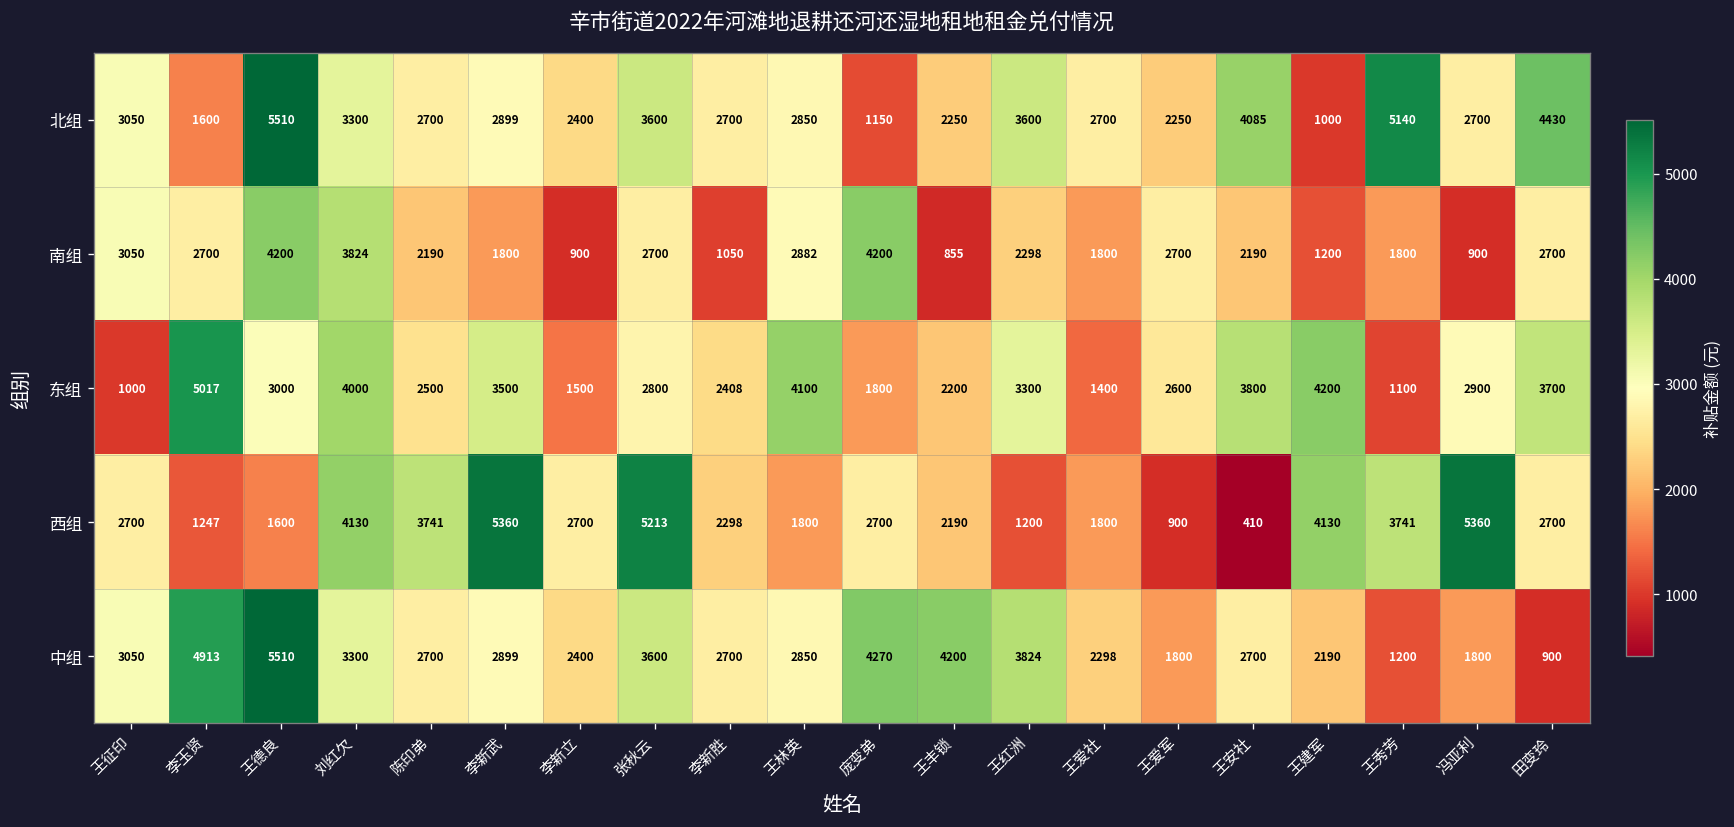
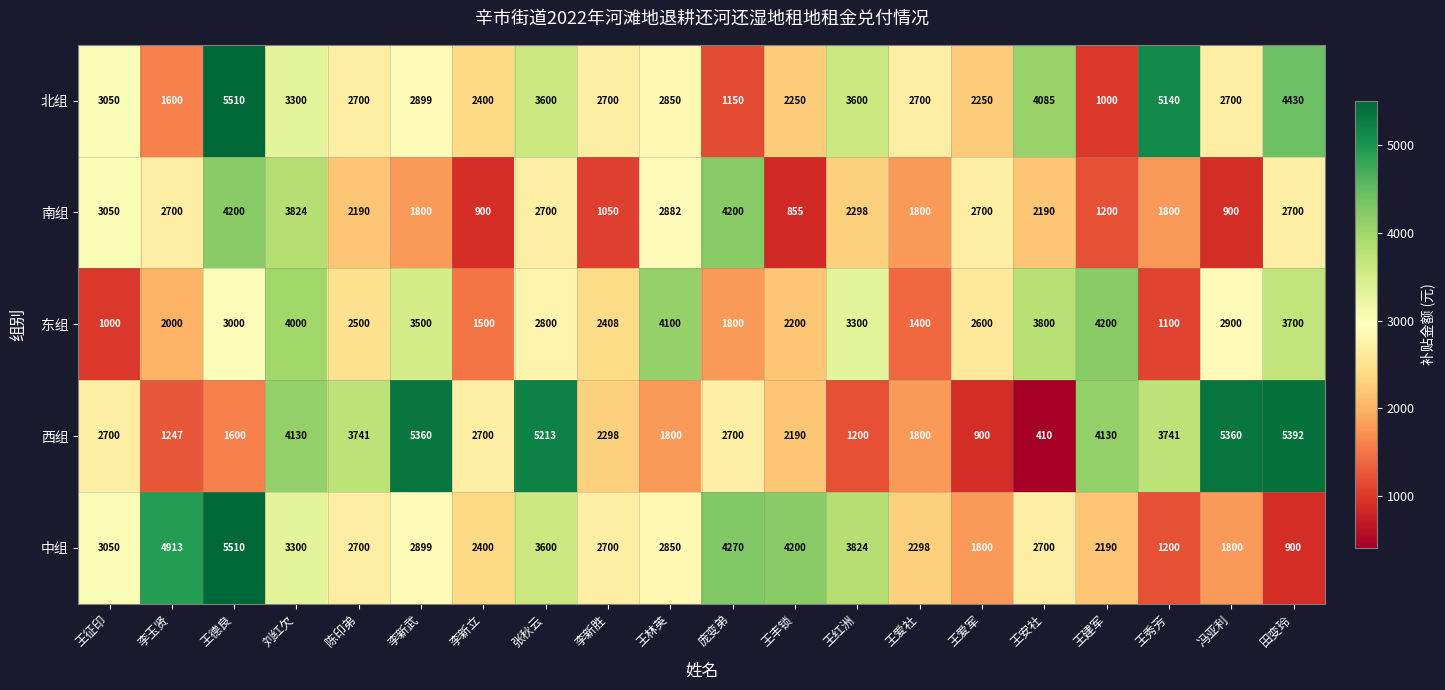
  {
    "北组": {
      "王征印": 3050,
      "李玉贤": 1600,
      "王德良": 5510,
      "刘红欠": 3300,
      "陈印弟": 2700,
      "李新武": 2899,
      "李新立": 2400,
      "张秋云": 3600,
      "李新胜": 2700,
      "王林英": 2850,
      "庞变弟": 1150,
      "王丰锁": 2250,
      "王红洲": 3600,
      "王爱社": 2700,
      "王爱军": 2250,
      "王安社": 4085,
      "王建军": 1000,
      "王秀芳": 5140,
      "冯亚利": 2700,
      "田变玲": 4430
    },
    "南组": {
      "王征印": 3050,
      "李玉贤": 2700,
      "王德良": 4200,
      "刘红欠": 3824,
      "陈印弟": 2190,
      "李新武": 1800,
      "李新立": 900,
      "张秋云": 2700,
      "李新胜": 1050,
      "王林英": 2882,
      "庞变弟": 4200,
      "王丰锁": 855,
      "王红洲": 2298,
      "王爱社": 1800,
      "王爱军": 2700,
      "王安社": 2190,
      "王建军": 1200,
      "王秀芳": 1800,
      "冯亚利": 900,
      "田变玲": 2700
    },
    "东组": {
      "王征印": 1000,
-     "李玉贤": 5017,
+     "李玉贤": 2000,
      "王德良": 3000,
      "刘红欠": 4000,
      "陈印弟": 2500,
      "李新武": 3500,
      "李新立": 1500,
      "张秋云": 2800,
      "李新胜": 2408,
      "王林英": 4100,
      "庞变弟": 1800,
      "王丰锁": 2200,
      "王红洲": 3300,
      "王爱社": 1400,
      "王爱军": 2600,
      "王安社": 3800,
      "王建军": 4200,
      "王秀芳": 1100,
      "冯亚利": 2900,
      "田变玲": 3700
    },
    "西组": {
      "王征印": 2700,
      "李玉贤": 1247,
      "王德良": 1600,
      "刘红欠": 4130,
      "陈印弟": 3741,
      "李新武": 5360,
      "李新立": 2700,
      "张秋云": 5213,
      "李新胜": 2298,
      "王林英": 1800,
      "庞变弟": 2700,
      "王丰锁": 2190,
      "王红洲": 1200,
      "王爱社": 1800,
      "王爱军": 900,
      "王安社": 410,
      "王建军": 4130,
      "王秀芳": 3741,
      "冯亚利": 5360,
-     "田变玲": 2700
+     "田变玲": 5392
    },
    "中组": {
      "王征印": 3050,
      "李玉贤": 4913,
      "王德良": 5510,
      "刘红欠": 3300,
      "陈印弟": 2700,
      "李新武": 2899,
      "李新立": 2400,
      "张秋云": 3600,
      "李新胜": 2700,
      "王林英": 2850,
      "庞变弟": 4270,
      "王丰锁": 4200,
      "王红洲": 3824,
      "王爱社": 2298,
      "王爱军": 1800,
      "王安社": 2700,
      "王建军": 2190,
      "王秀芳": 1200,
      "冯亚利": 1800,
      "田变玲": 900
    }
  }
